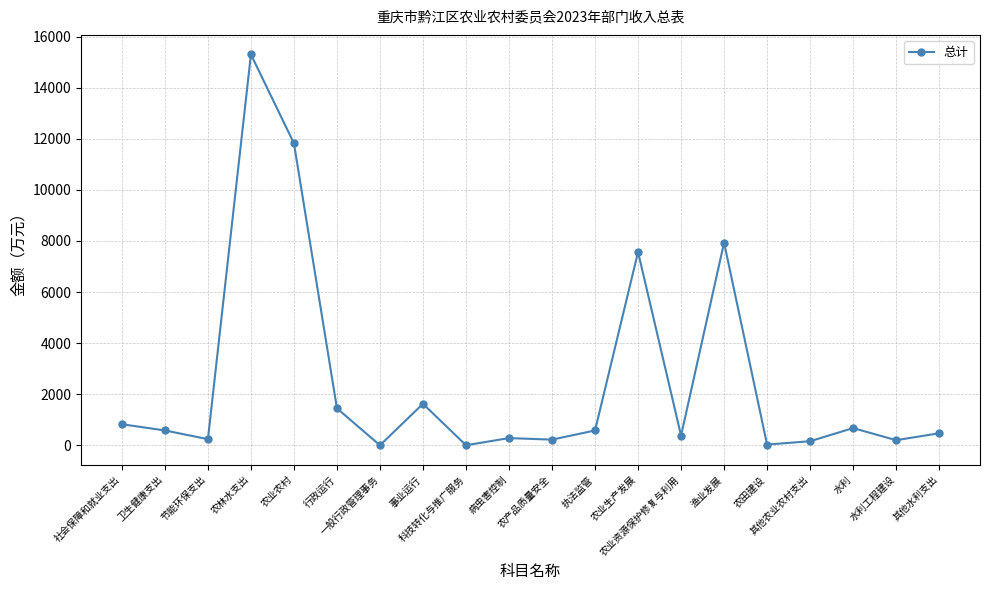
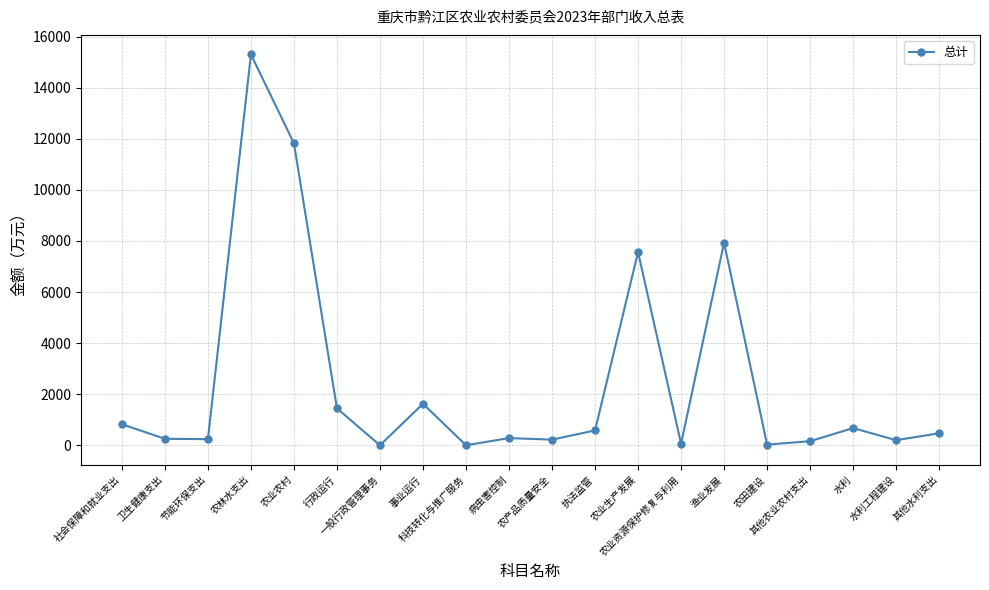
  {
    "社会保障和就业支出": 800,
-   "卫生健康支出": 600,
+   "卫生健康支出": 300,
    "节能环保支出": 200,
    "农林水支出": 15300,
    "农业农村": 11800,
    "行政运行": 1400,
    "一般行政管理事务": 0,
    "事业运行": 1600,
    "科技转化与推广服务": 0,
    "病虫害控制": 300,
    "农产品质量安全": 200,
    "执法监管": 600,
    "农业生产发展": 7600,
-   "农业资源保护修复与利用": 400,
+   "农业资源保护修复与利用": 100,
    "渔业发展": 7900,
    "农田建设": 0,
    "其他农业农村支出": 200,
    "水利": 700,
    "水利工程建设": 200,
    "其他水利支出": 500
  }
